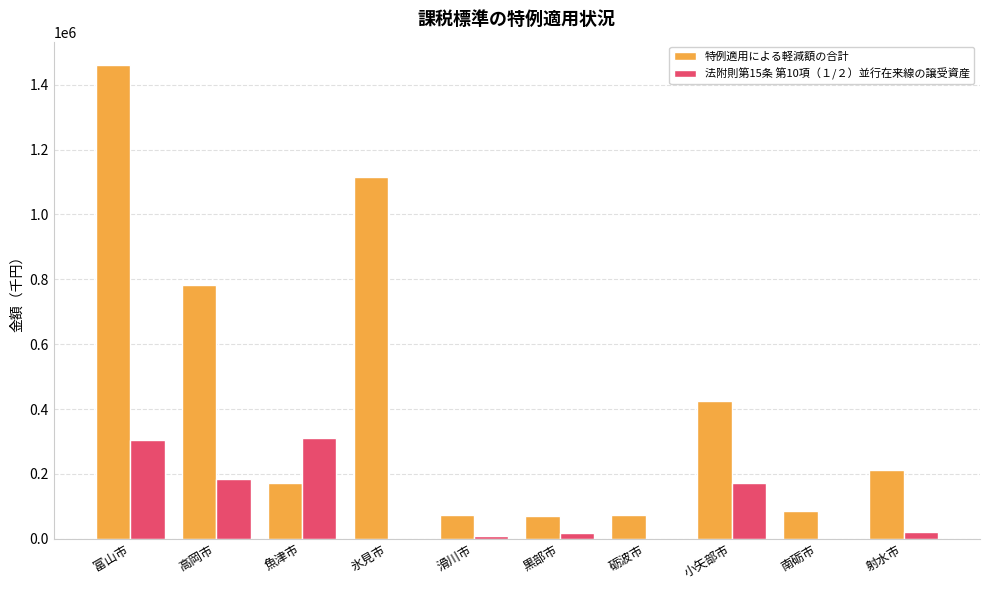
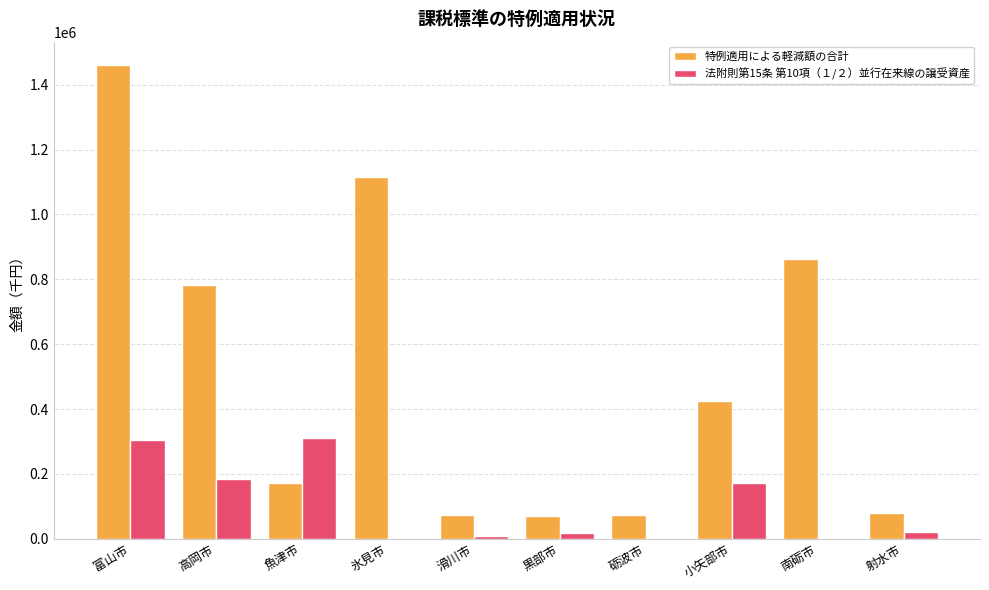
  {
    "特例適用による軽減額の合計": {
      "富山市": 1460000,
      "高岡市": 780000,
      "魚津市": 170000,
      "氷見市": 1120000,
      "滑川市": 80000,
      "黒部市": 70000,
      "砺波市": 70000,
      "小矢部市": 420000,
-     "南砺市": 90000,
-     "射水市": 210000
+     "南砺市": 860000,
+     "射水市": 80000
    },
    "法附則第15条 第10項（１/２）並行在来線の譲受資産": {
      "富山市": 300000,
      "高岡市": 180000,
      "魚津市": 310000,
      "氷見市": 0,
      "滑川市": 10000,
      "黒部市": 20000,
      "砺波市": 0,
      "小矢部市": 170000,
      "南砺市": 0,
      "射水市": 20000
    }
  }
